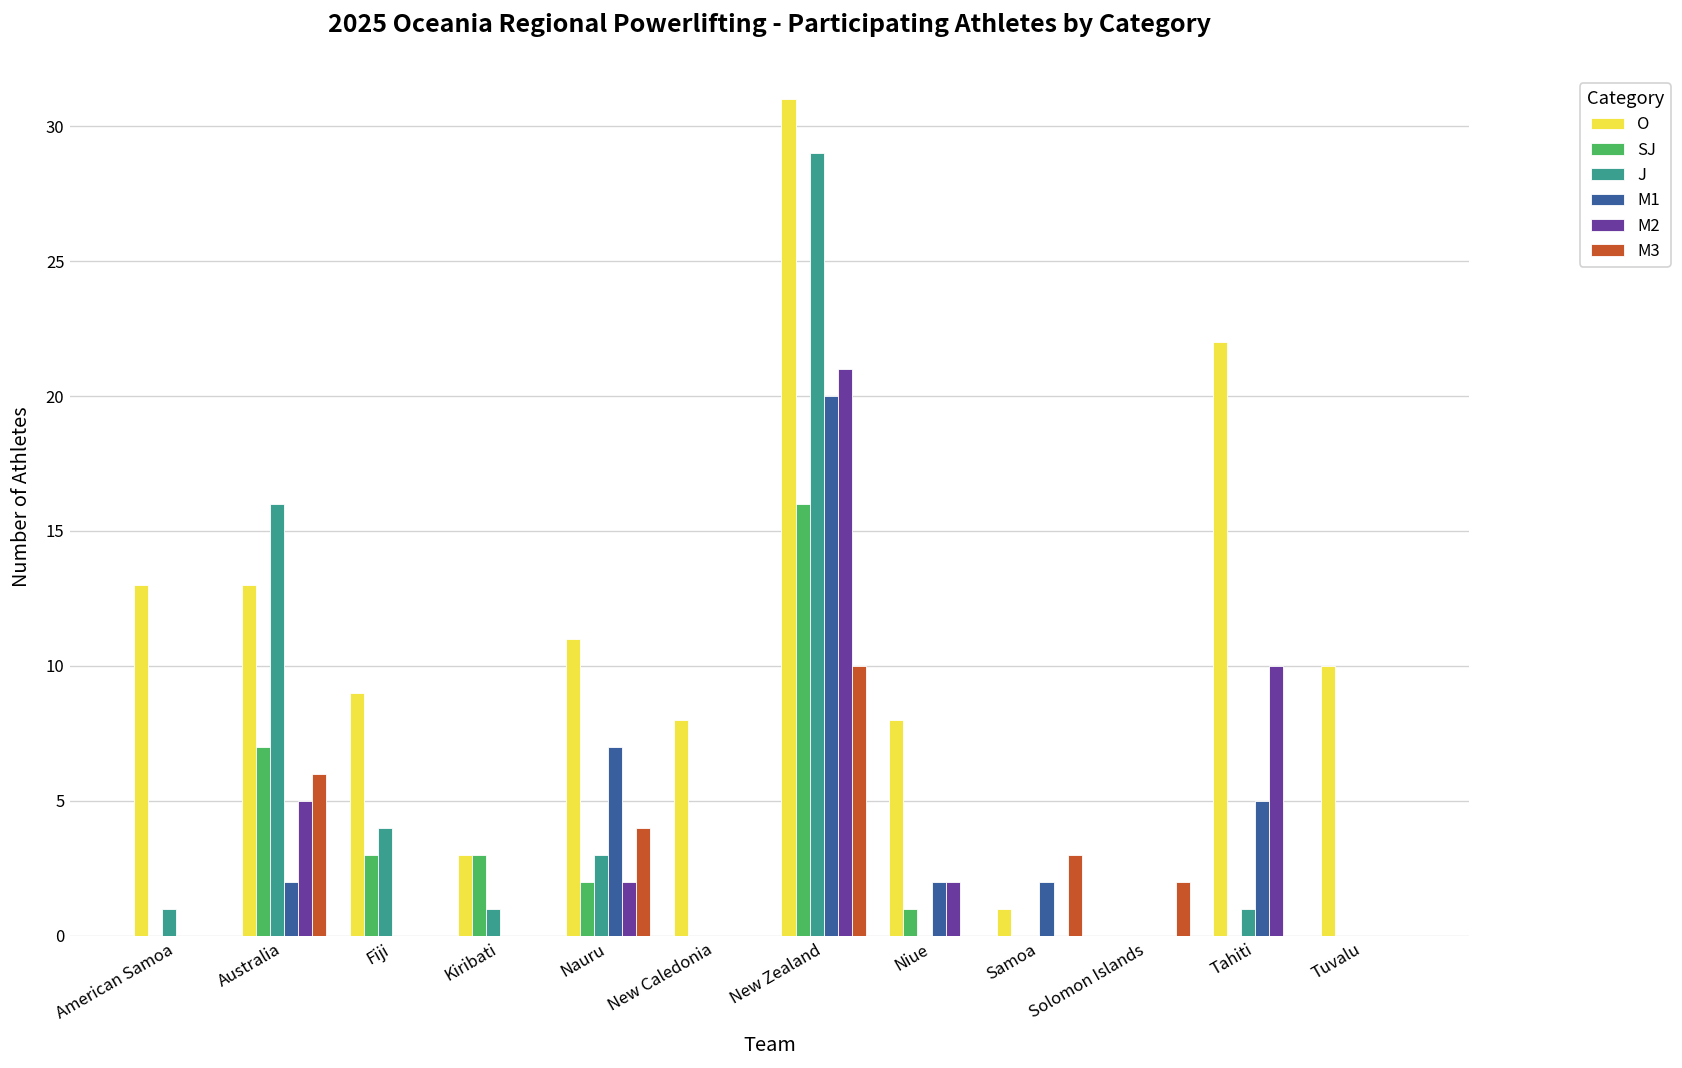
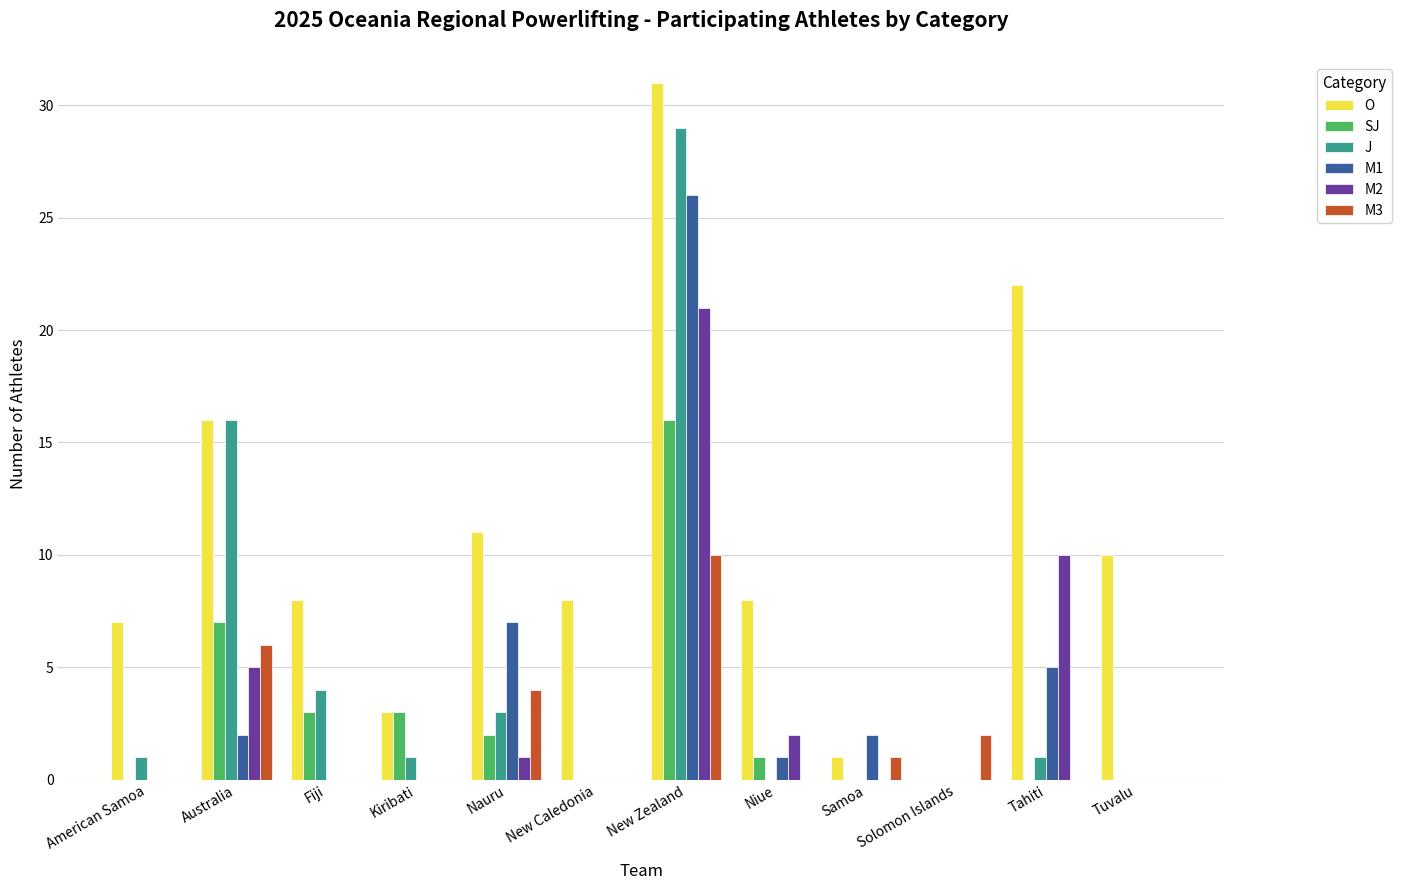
  {
    "O": {
-     "American Samoa": 13,
-     "Australia": 13,
-     "Fiji": 9,
+     "American Samoa": 7,
+     "Australia": 16,
+     "Fiji": 8,
      "Kiribati": 3,
      "Nauru": 11,
      "New Caledonia": 8,
      "New Zealand": 31,
      "Niue": 8,
      "Samoa": 1,
      "Solomon Islands": 0,
      "Tahiti": 22,
      "Tuvalu": 10
    },
    "M1": {
      "American Samoa": 0,
      "Australia": 2,
      "Fiji": 0,
      "Kiribati": 0,
      "Nauru": 7,
      "New Caledonia": 0,
-     "New Zealand": 20,
-     "Niue": 2,
+     "New Zealand": 26,
+     "Niue": 1,
      "Samoa": 2,
      "Solomon Islands": 0,
      "Tahiti": 5,
      "Tuvalu": 0
    },
    "M2": {
      "American Samoa": 0,
      "Australia": 5,
      "Fiji": 0,
      "Kiribati": 0,
-     "Nauru": 2,
+     "Nauru": 1,
      "New Caledonia": 0,
      "New Zealand": 21,
      "Niue": 2,
      "Samoa": 0,
      "Solomon Islands": 0,
      "Tahiti": 10,
      "Tuvalu": 0
    },
    "M3": {
      "American Samoa": 0,
      "Australia": 6,
      "Fiji": 0,
      "Kiribati": 0,
      "Nauru": 4,
      "New Caledonia": 0,
      "New Zealand": 10,
      "Niue": 0,
-     "Samoa": 3,
+     "Samoa": 1,
      "Solomon Islands": 2,
      "Tahiti": 0,
      "Tuvalu": 0
    }
  }
